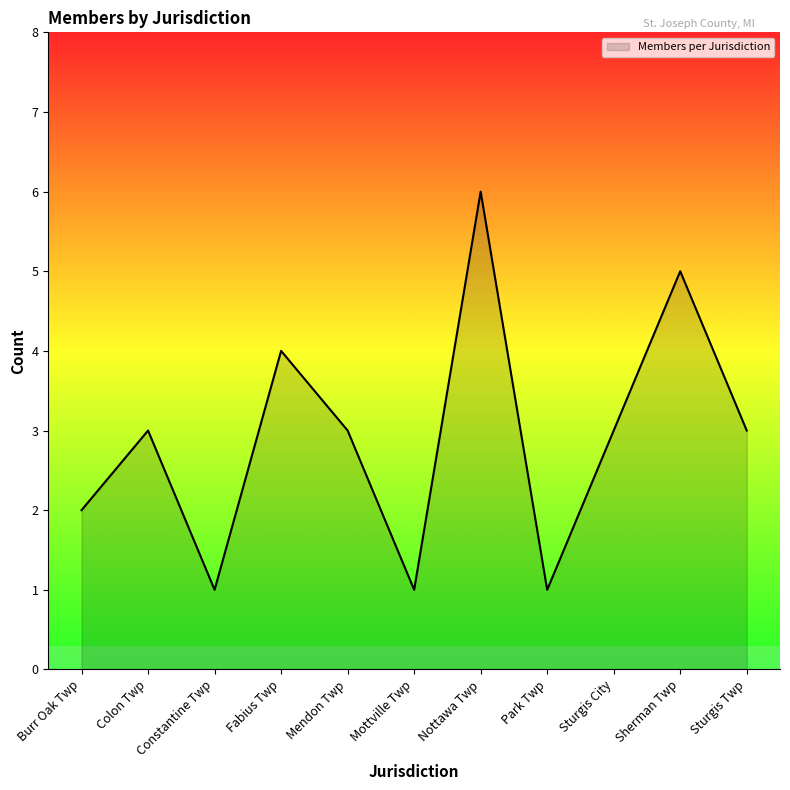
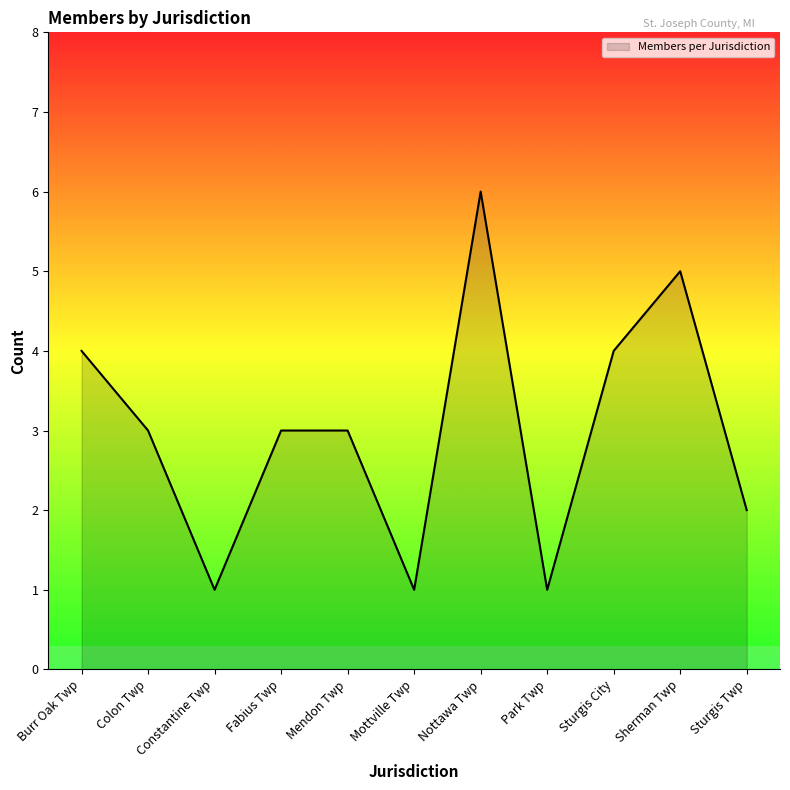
  {
-   "Burr Oak Twp": 2,
+   "Burr Oak Twp": 4,
    "Colon Twp": 3,
    "Constantine Twp": 1,
-   "Fabius Twp": 4,
+   "Fabius Twp": 3,
    "Mendon Twp": 3,
    "Mottville Twp": 1,
    "Nottawa Twp": 6,
    "Park Twp": 1,
-   "Sturgis City": 3,
+   "Sturgis City": 4,
    "Sherman Twp": 5,
-   "Sturgis Twp": 3
+   "Sturgis Twp": 2
  }
